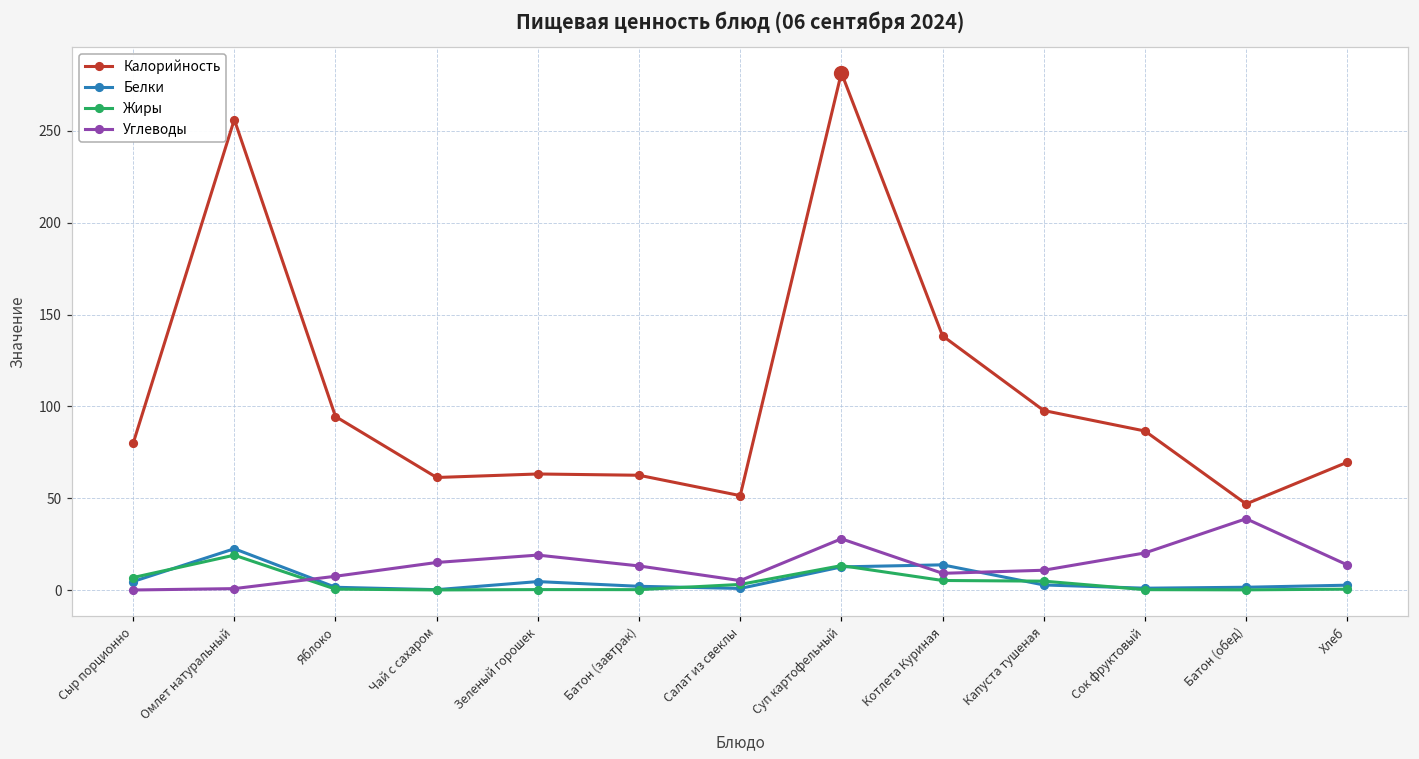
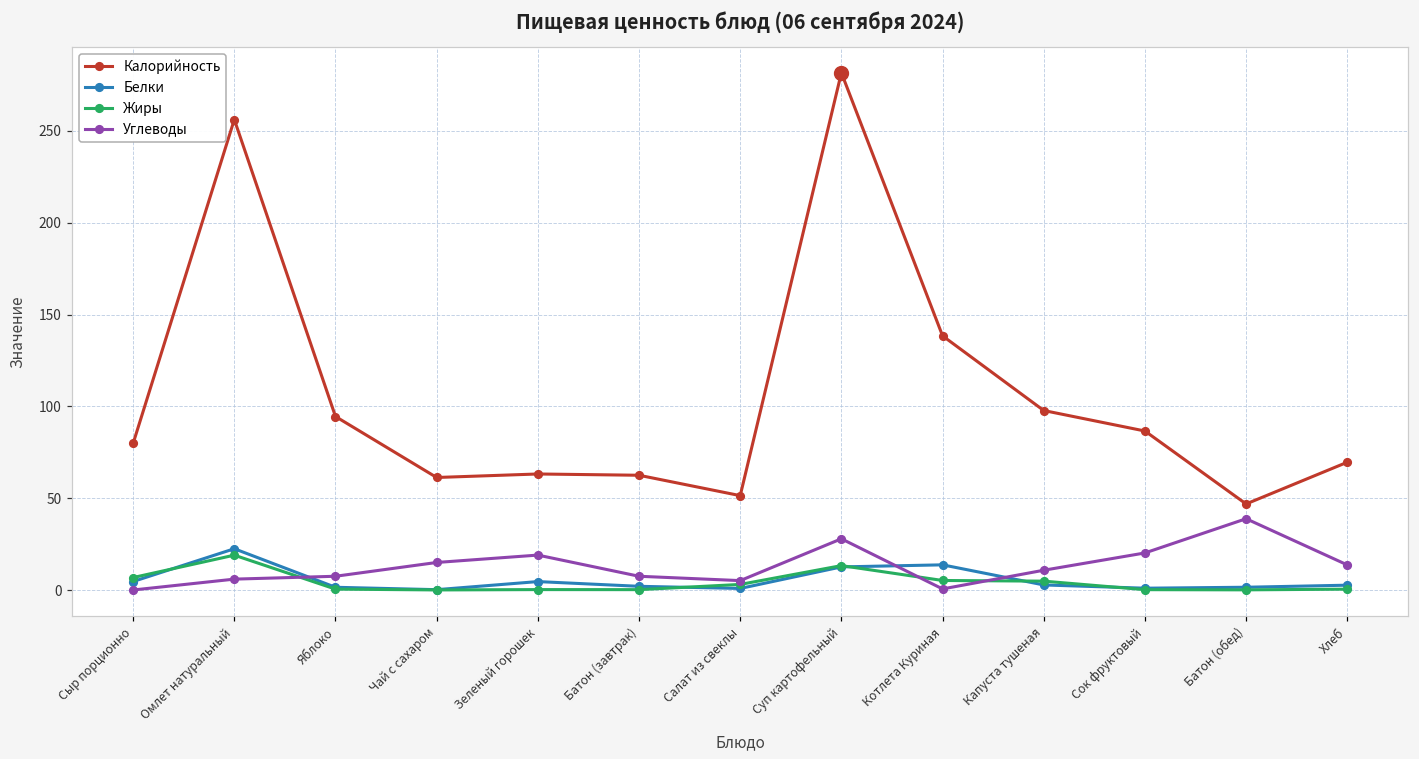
  {
    "Белки": {
      "Сыр порционно": 5,
      "Омлет натуральный": 22,
      "Зеленый горошек": 5,
      "Батон (завтрак)": 2,
      "Салат из свеклы": 1,
      "Котлета Куриная": 14,
      "Капуста тушеная": 3,
      "Хлеб": 3
    },
    "Жиры": {
      "Сыр порционно": 7,
      "Омлет натуральный": 19,
      "Зеленый горошек": 0,
      "Батон (завтрак)": 0,
      "Салат из свеклы": 3,
      "Котлета Куриная": 5,
      "Капуста тушеная": 5,
      "Хлеб": 0
    },
    "Углеводы": {
      "Сыр порционно": 0,
-     "Омлет натуральный": 1,
+     "Омлет натуральный": 6,
      "Яблоко": 8,
      "Чай с сахаром": 15,
      "Зеленый горошек": 19,
-     "Батон (завтрак)": 13,
+     "Батон (завтрак)": 8,
      "Салат из свеклы": 5,
      "Суп картофельный": 28,
-     "Котлета Куриная": 9,
+     "Котлета Куриная": 1,
      "Капуста тушеная": 11,
      "Сок фруктовый": 20,
      "Батон (обед)": 39,
      "Хлеб": 14
    }
  }
